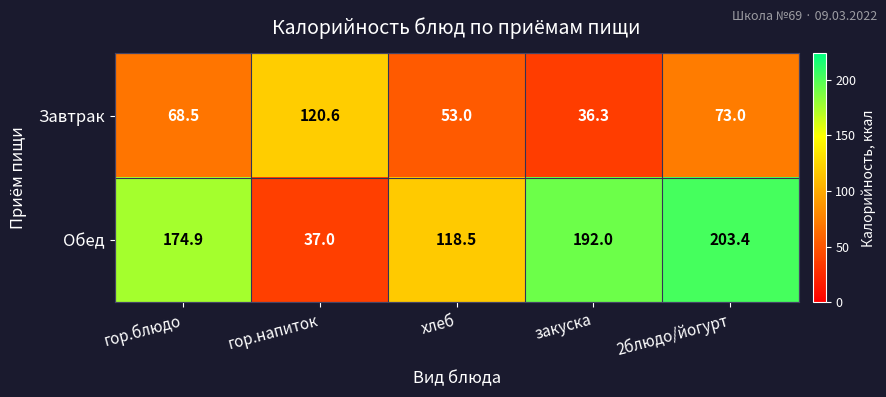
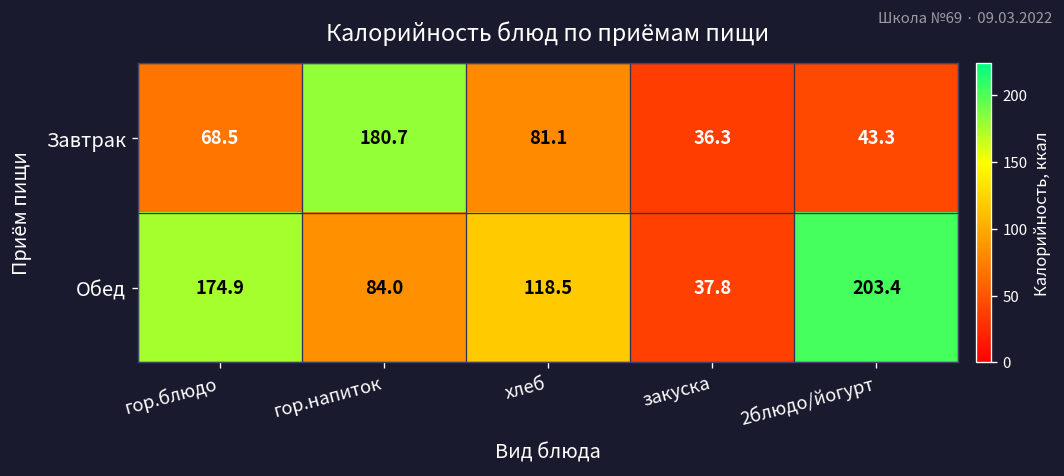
  {
    "Завтрак": {
      "гор.блюдо": 68.5,
-     "гор.напиток": 120.6,
-     "хлеб": 53.0,
+     "гор.напиток": 180.7,
+     "хлеб": 81.1,
      "закуска": 36.3,
-     "2блюдо/йогурт": 73.0
+     "2блюдо/йогурт": 43.3
    },
    "Обед": {
      "гор.блюдо": 174.9,
-     "гор.напиток": 37.0,
+     "гор.напиток": 84.0,
      "хлеб": 118.5,
-     "закуска": 192.0,
+     "закуска": 37.8,
      "2блюдо/йогурт": 203.4
    }
  }
